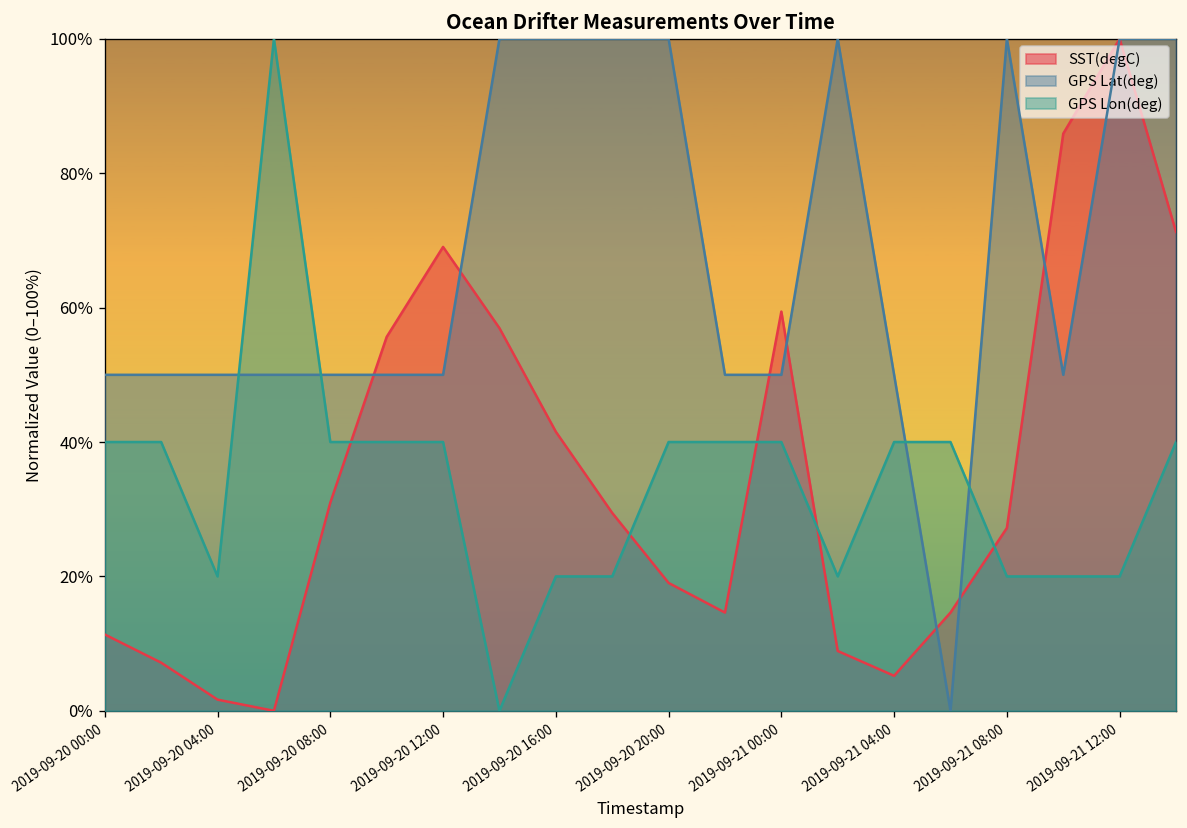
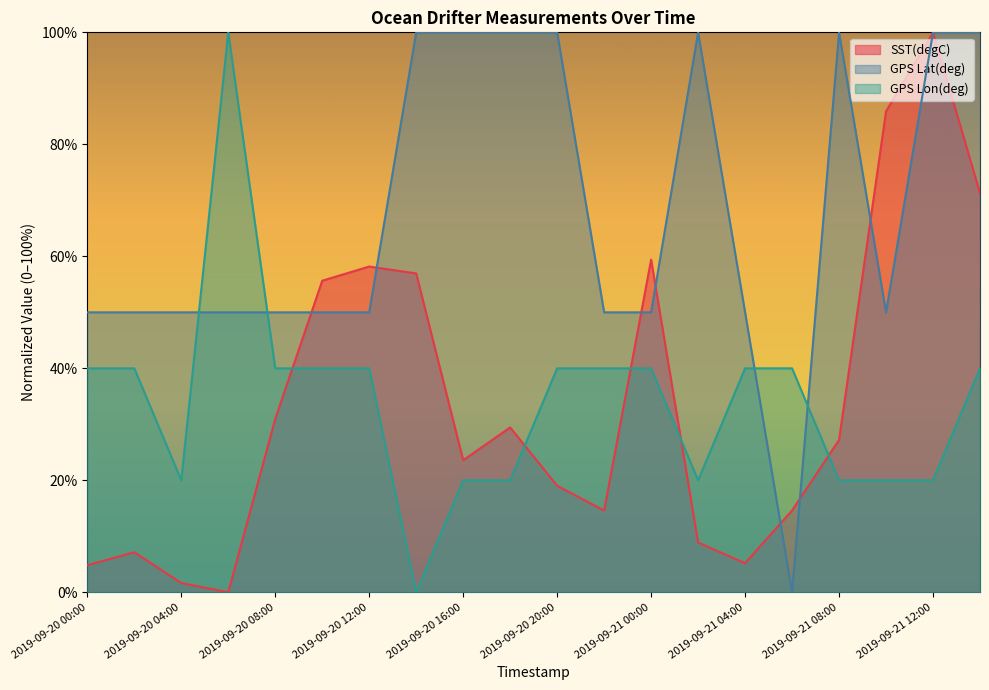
  {
    "SST(degC)": {
-     "2019-09-20 00:00": "11%",
+     "2019-09-20 00:00": "5%",
      "2019-09-20 04:00": "2%",
      "2019-09-20 08:00": "31%",
-     "2019-09-20 12:00": "69%",
-     "2019-09-20 16:00": "42%",
+     "2019-09-20 12:00": "58%",
+     "2019-09-20 16:00": "24%",
      "2019-09-20 20:00": "19%",
      "2019-09-21 00:00": "59%",
      "2019-09-21 04:00": "5%",
      "2019-09-21 08:00": "27%"
    }
  }
